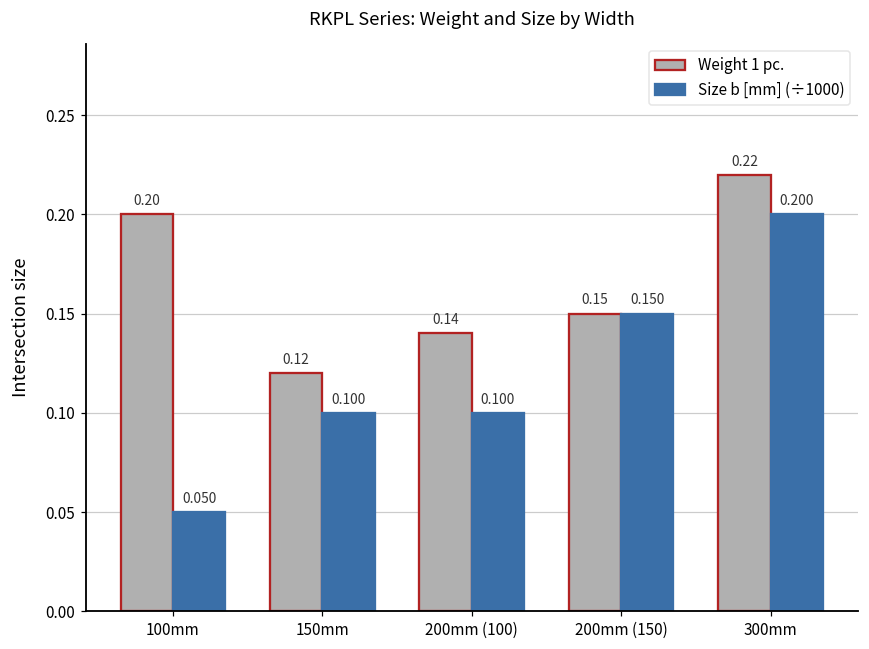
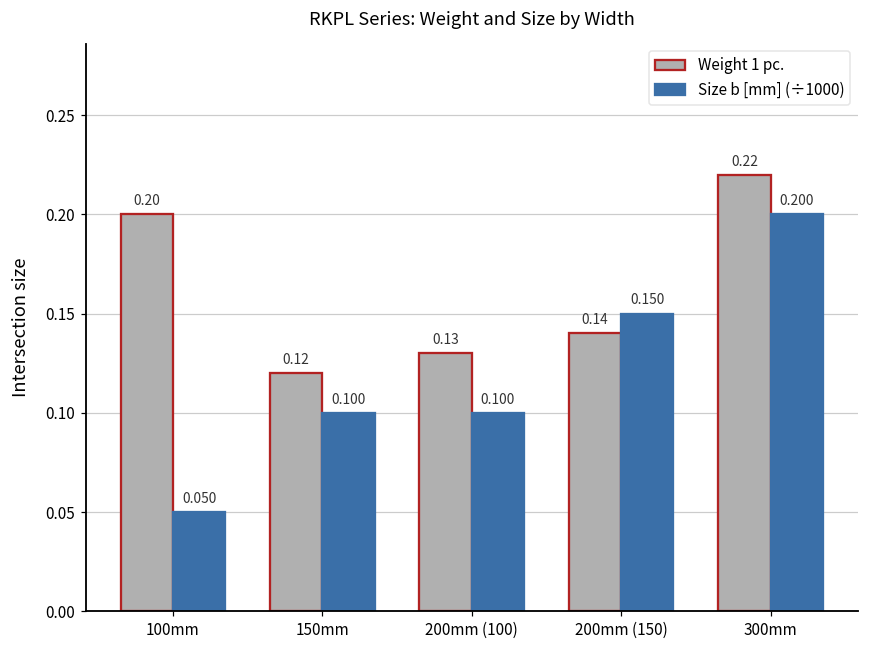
  {
    "Weight 1 pc.": {
      "100mm": 0.20,
      "150mm": 0.12,
-     "200mm (100)": 0.14,
-     "200mm (150)": 0.15,
+     "200mm (100)": 0.13,
+     "200mm (150)": 0.14,
      "300mm": 0.22
    },
    "Size b [mm] (÷1000)": {
      "100mm": 0.050,
      "150mm": 0.100,
      "200mm (100)": 0.100,
      "200mm (150)": 0.150,
      "300mm": 0.200
    }
  }
